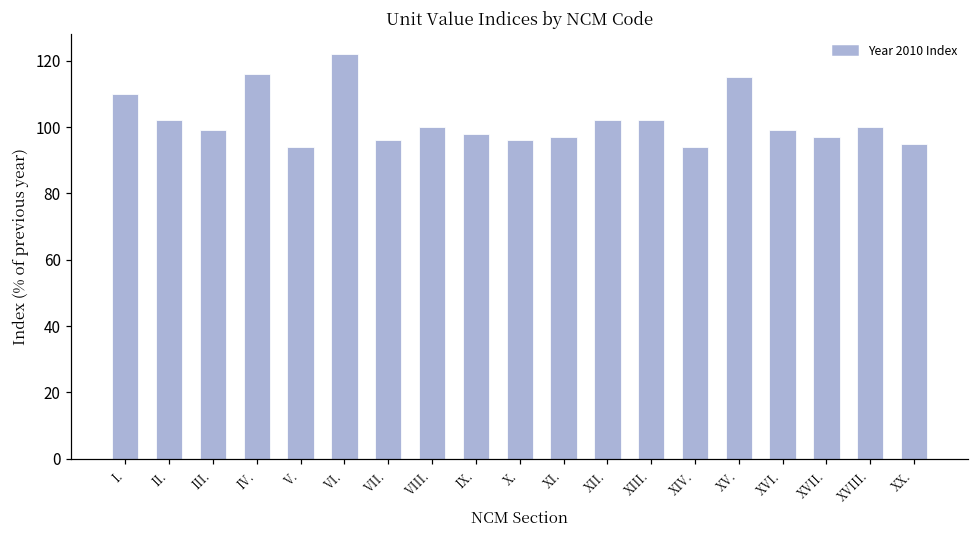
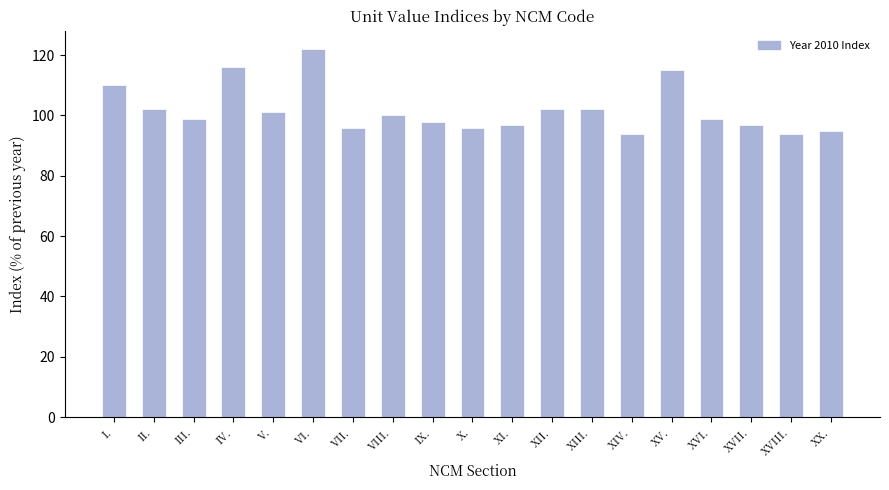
  {
    "I.": 110,
    "II.": 102,
    "III.": 99,
    "IV.": 116,
-   "V.": 94,
+   "V.": 101,
    "VI.": 122,
    "VII.": 96,
    "VIII.": 100,
    "IX.": 98,
    "X.": 96,
    "XI.": 97,
    "XII.": 102,
    "XIII.": 102,
    "XIV.": 94,
    "XV.": 115,
    "XVI.": 99,
    "XVII.": 97,
-   "XVIII.": 100,
+   "XVIII.": 94,
    "XX.": 95
  }
